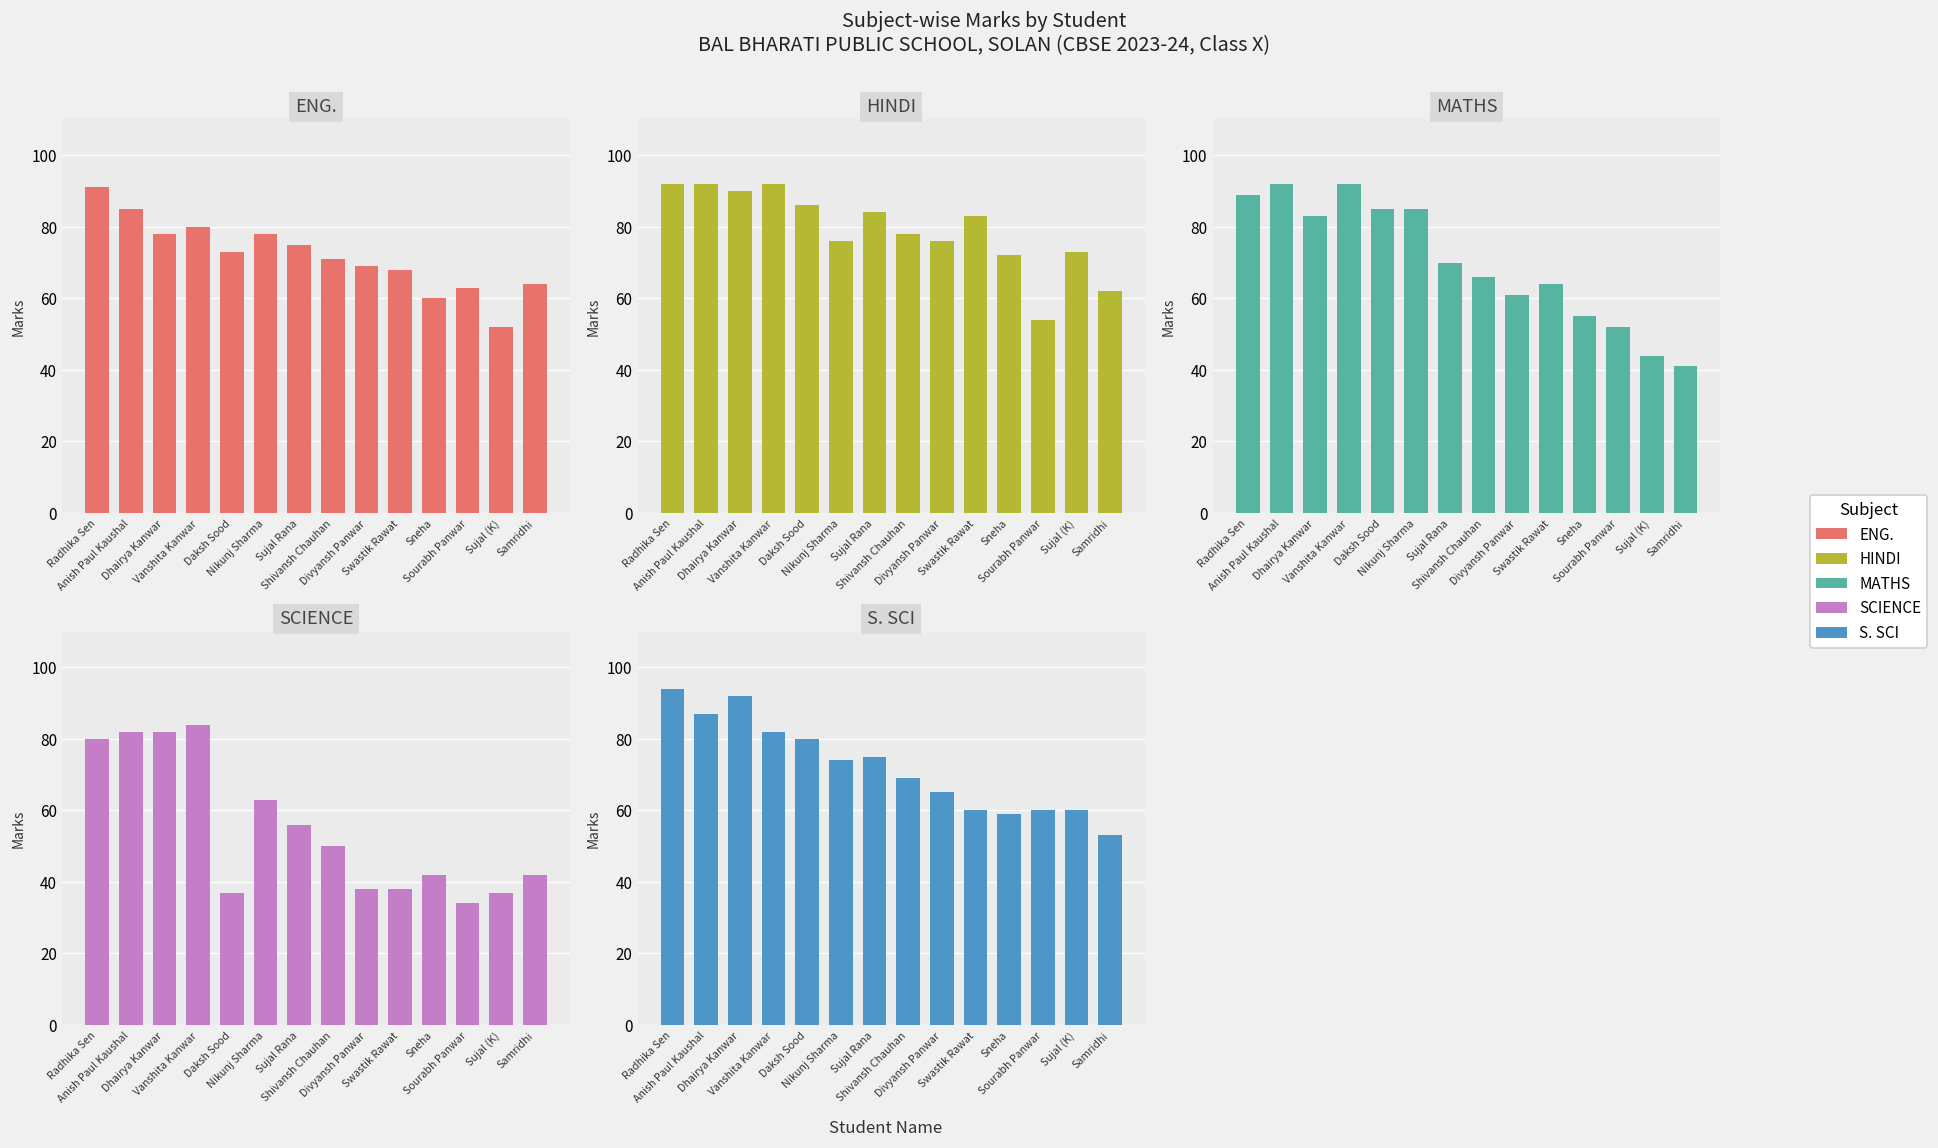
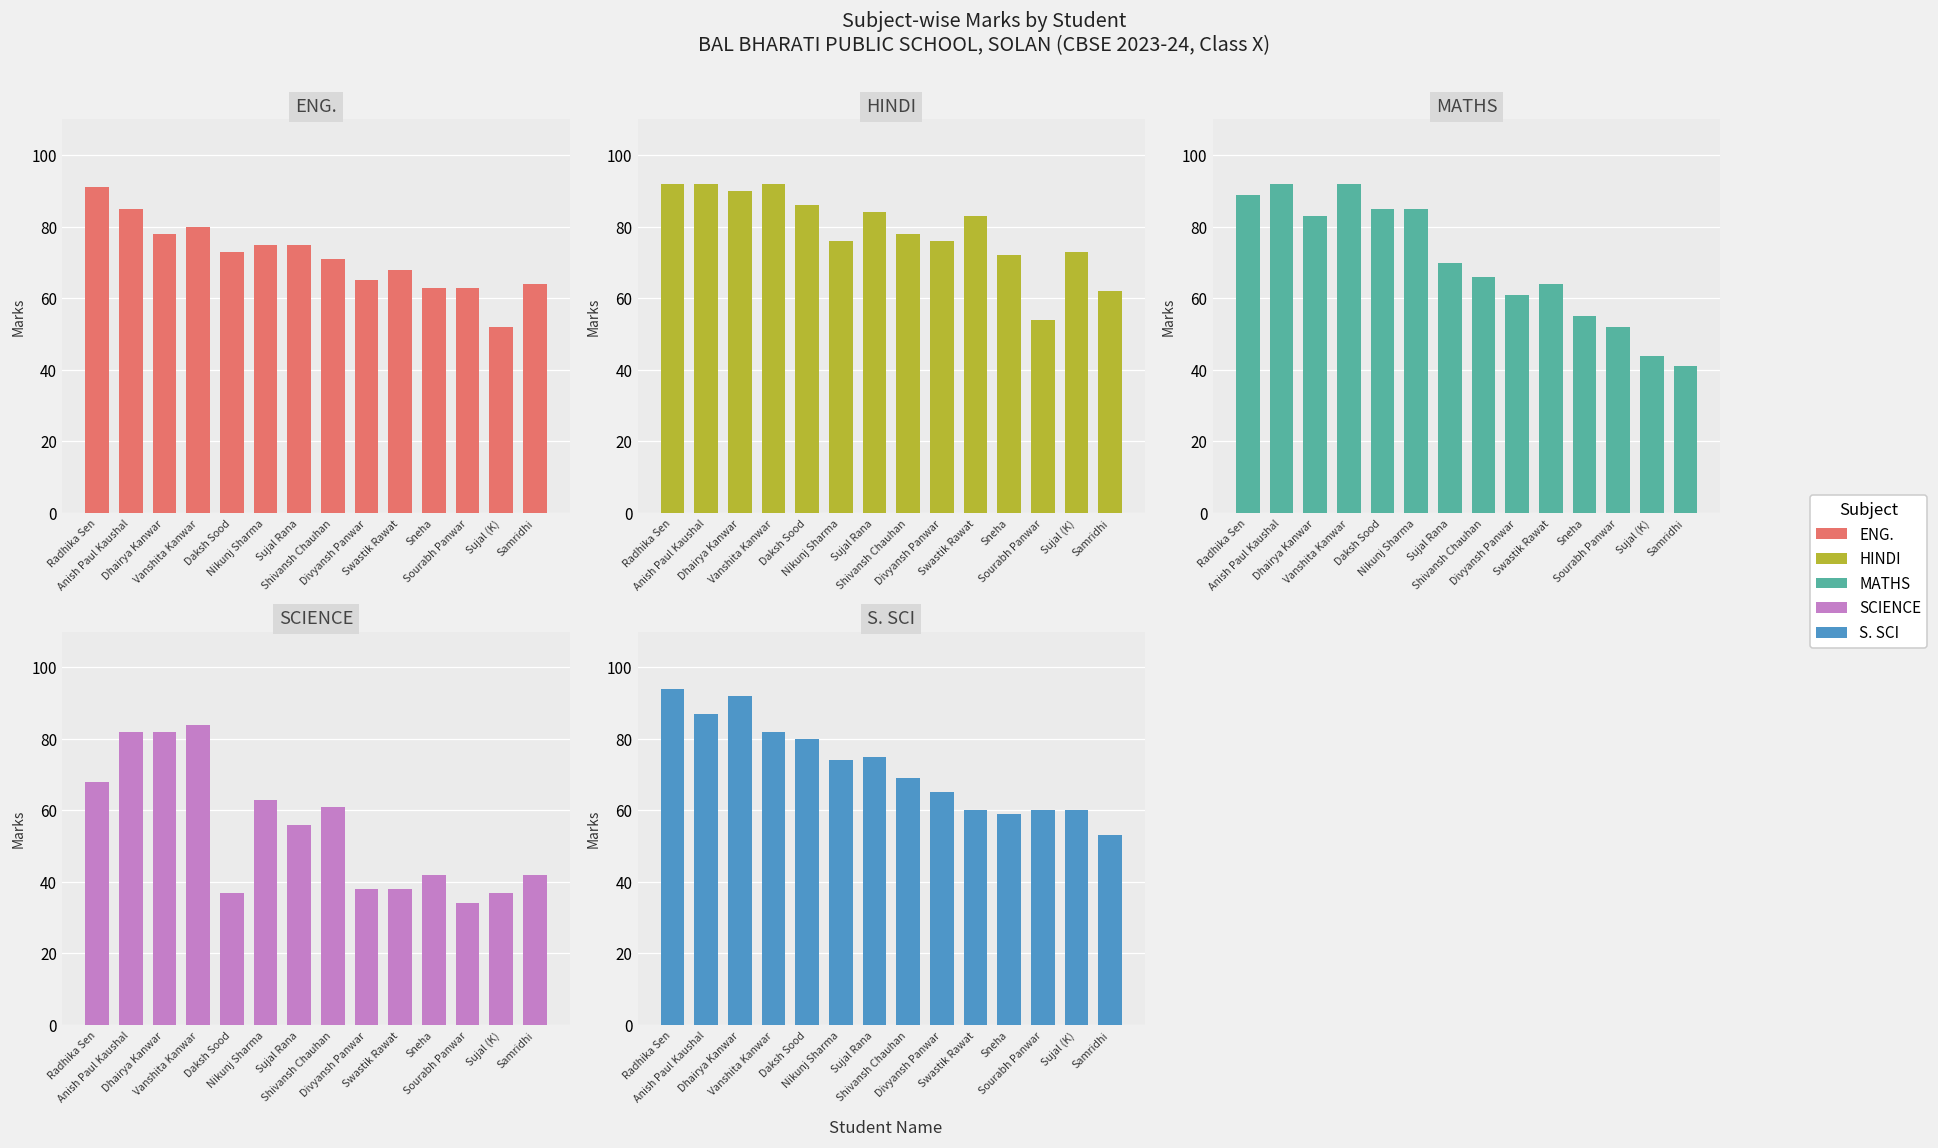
  {
    "ENG.": {
      "Radhika Sen": 91,
      "Anish Paul Kaushal": 85,
      "Dhairya Kanwar": 78,
      "Vanshita Kanwar": 80,
      "Daksh Sood": 73,
-     "Nikunj Sharma": 78,
+     "Nikunj Sharma": 75,
      "Sujal Rana": 75,
      "Shivansh Chauhan": 71,
-     "Divyansh Panwar": 69,
+     "Divyansh Panwar": 65,
      "Swastik Rawat": 68,
-     "Sneha": 60,
+     "Sneha": 63,
      "Sourabh Panwar": 63,
      "Sujal (K)": 52,
      "Samridhi": 64
    },
    "HINDI": {
      "Radhika Sen": 92,
      "Anish Paul Kaushal": 92,
      "Dhairya Kanwar": 90,
      "Vanshita Kanwar": 92,
      "Daksh Sood": 86,
      "Nikunj Sharma": 76,
      "Sujal Rana": 84,
      "Shivansh Chauhan": 78,
      "Divyansh Panwar": 76,
      "Swastik Rawat": 83,
      "Sneha": 72,
      "Sourabh Panwar": 54,
      "Sujal (K)": 73,
      "Samridhi": 62
    },
    "MATHS": {
      "Radhika Sen": 89,
      "Anish Paul Kaushal": 92,
      "Dhairya Kanwar": 83,
      "Vanshita Kanwar": 92,
      "Daksh Sood": 85,
      "Nikunj Sharma": 85,
      "Sujal Rana": 70,
      "Shivansh Chauhan": 66,
      "Divyansh Panwar": 61,
      "Swastik Rawat": 64,
      "Sneha": 55,
      "Sourabh Panwar": 52,
      "Sujal (K)": 44,
      "Samridhi": 41
    },
    "SCIENCE": {
-     "Radhika Sen": 80,
+     "Radhika Sen": 68,
      "Anish Paul Kaushal": 82,
      "Dhairya Kanwar": 82,
      "Vanshita Kanwar": 84,
      "Daksh Sood": 37,
      "Nikunj Sharma": 63,
      "Sujal Rana": 56,
-     "Shivansh Chauhan": 50,
+     "Shivansh Chauhan": 61,
      "Divyansh Panwar": 38,
      "Swastik Rawat": 38,
      "Sneha": 42,
      "Sourabh Panwar": 34,
      "Sujal (K)": 37,
      "Samridhi": 42
    },
    "S. SCI": {
      "Radhika Sen": 94,
      "Anish Paul Kaushal": 87,
      "Dhairya Kanwar": 92,
      "Vanshita Kanwar": 82,
      "Daksh Sood": 80,
      "Nikunj Sharma": 74,
      "Sujal Rana": 75,
      "Shivansh Chauhan": 69,
      "Divyansh Panwar": 65,
      "Swastik Rawat": 60,
      "Sneha": 59,
      "Sourabh Panwar": 60,
      "Sujal (K)": 60,
      "Samridhi": 53
    }
  }
